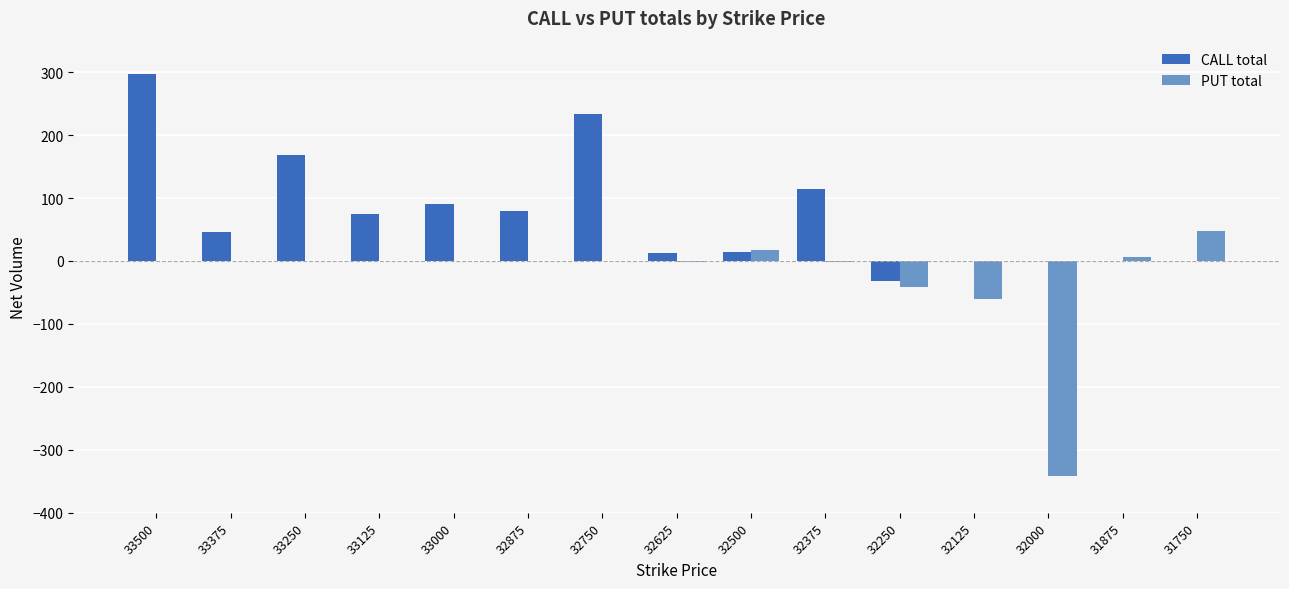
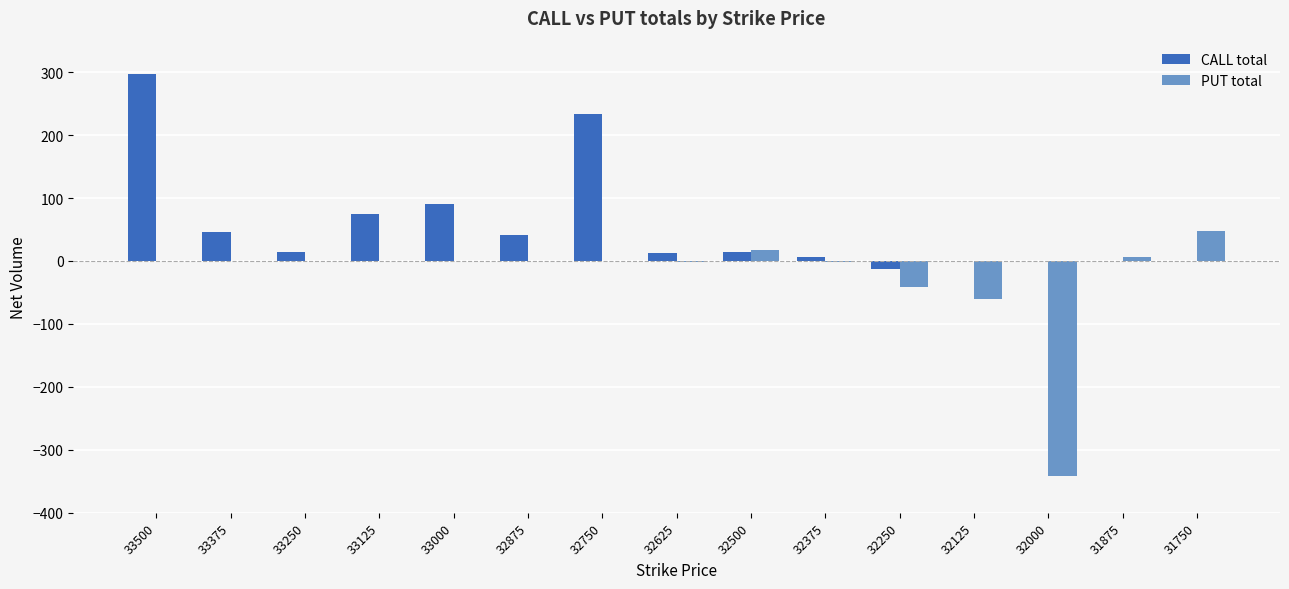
  {
    "CALL total": {
      "33500": 300,
      "33375": 50,
-     "33250": 170,
+     "33250": 20,
      "33125": 80,
      "33000": 90,
-     "32875": 80,
+     "32875": 40,
      "32750": 230,
      "32625": 10,
      "32500": 10,
-     "32375": 110,
-     "32250": -30,
+     "32375": 10,
+     "32250": -10,
      "32125": 0,
      "32000": 0,
      "31875": 0,
      "31750": 0
    },
    "PUT total": {
      "33500": 0,
      "33375": 0,
      "33250": 0,
      "33125": 0,
      "33000": 0,
      "32875": 0,
      "32750": 0,
      "32500": 20,
      "32250": -40,
      "32125": -60,
      "32000": -340,
      "31875": 10,
      "31750": 50
    }
  }
